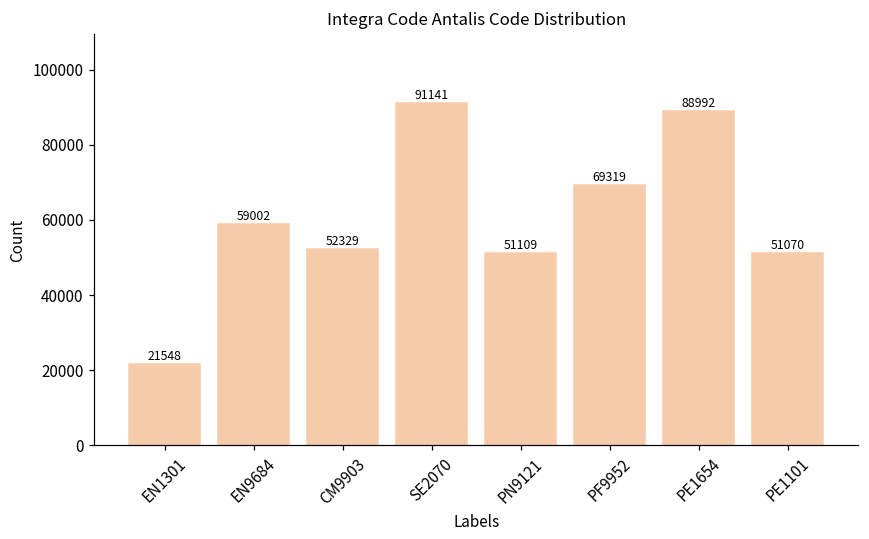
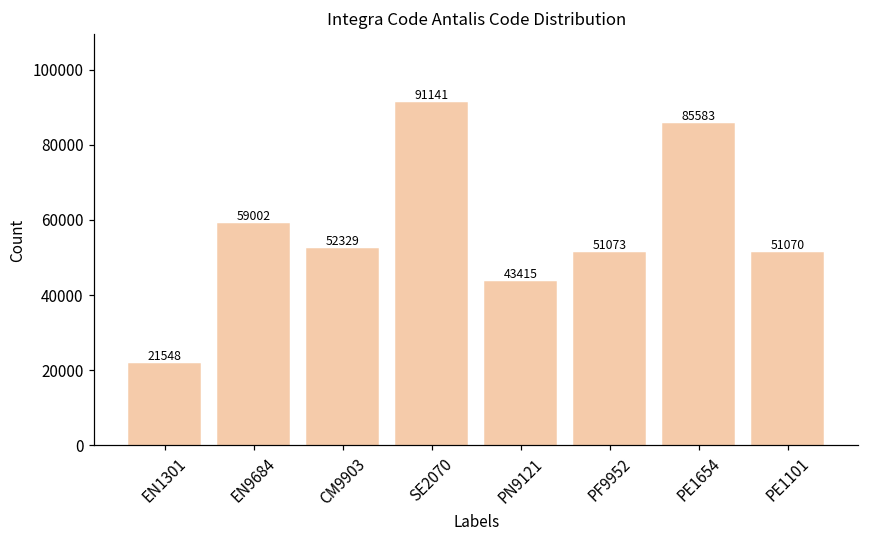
  {
    "EN1301": 21548,
    "EN9684": 59002,
    "CM9903": 52329,
    "SE2070": 91141,
-   "PN9121": 51109,
-   "PF9952": 69319,
-   "PE1654": 88992,
+   "PN9121": 43415,
+   "PF9952": 51073,
+   "PE1654": 85583,
    "PE1101": 51070
  }
